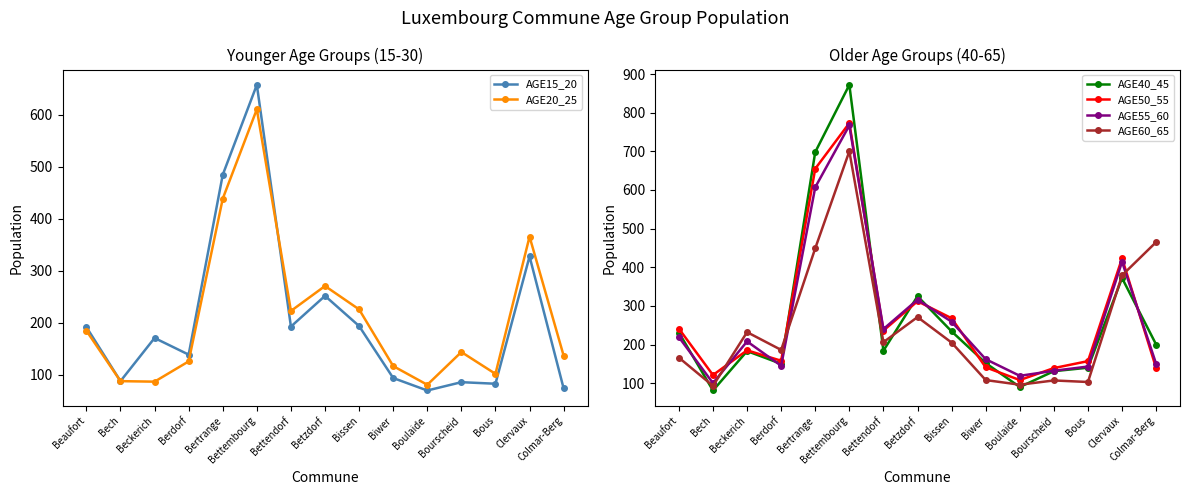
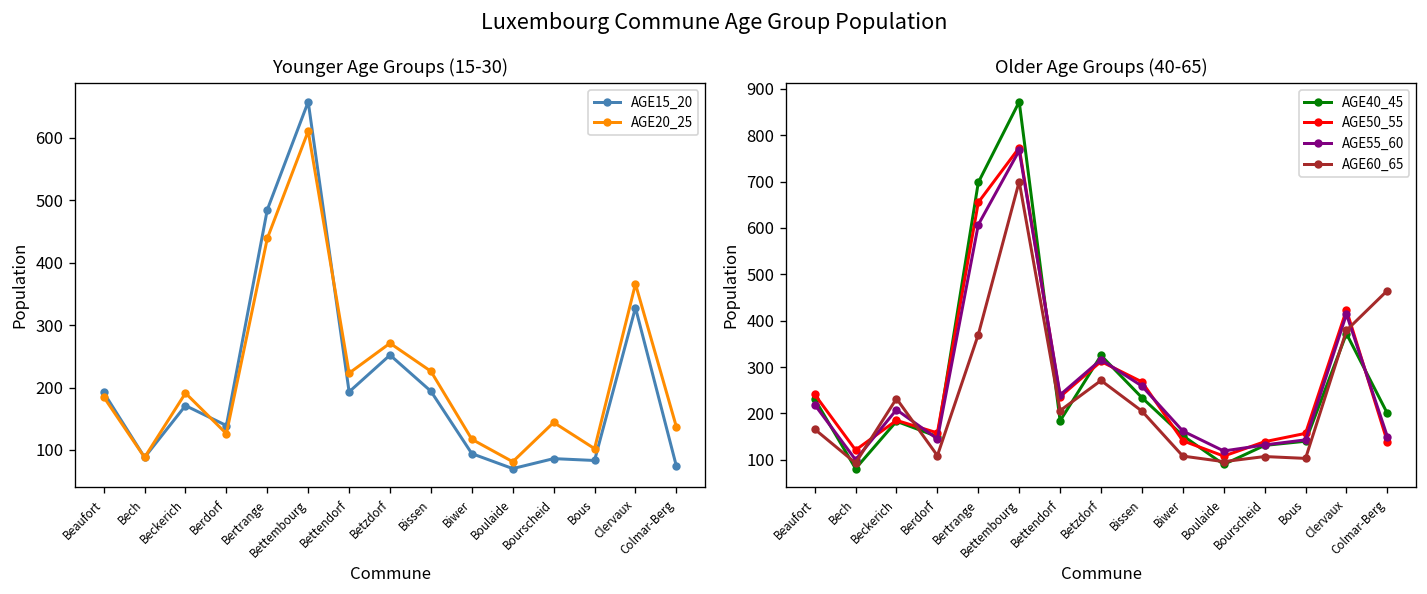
  {
    "Younger Age Groups (15-30)": {
      "AGE15_20": {
        "Beaufort": 190,
        "Beckerich": 170,
        "Berdorf": 140,
        "Bertrange": 490,
        "Bettembourg": 660,
        "Bettendorf": 190,
        "Betzdorf": 250,
        "Bissen": 190,
        "Biwer": 90,
        "Boulaide": 70,
        "Bourscheid": 90,
        "Bous": 80,
        "Clervaux": 330,
        "Colmar-Berg": 70
      },
      "AGE20_25": {
        "Beaufort": 190,
-       "Beckerich": 90,
+       "Beckerich": 190,
        "Berdorf": 130,
        "Bertrange": 440,
        "Bettembourg": 610,
        "Bettendorf": 220,
        "Betzdorf": 270,
        "Bissen": 230,
        "Biwer": 120,
        "Boulaide": 80,
        "Bourscheid": 140,
        "Bous": 100,
        "Clervaux": 370,
        "Colmar-Berg": 140
      }
    },
    "Older Age Groups (40-65)": {
      "AGE40_45": {
        "Beaufort": 230,
        "Bech": 80,
        "Bertrange": 700,
        "Bettembourg": 870,
        "Bettendorf": 180,
        "Betzdorf": 330,
        "Bissen": 230,
        "Biwer": 150,
        "Clervaux": 370,
        "Colmar-Berg": 200
      },
      "AGE50_55": {
        "Beaufort": 240,
        "Bech": 120,
        "Berdorf": 160,
        "Bertrange": 660,
        "Bissen": 270,
        "Biwer": 140,
        "Boulaide": 110,
        "Bourscheid": 140,
        "Bous": 160,
        "Clervaux": 420,
        "Colmar-Berg": 140
      },
      "AGE55_60": {
        "Beaufort": 220,
        "Bech": 100,
        "Beckerich": 210,
        "Bertrange": 610,
        "Bissen": 260,
        "Biwer": 160,
        "Boulaide": 120,
        "Clervaux": 410,
        "Colmar-Berg": 150
      },
      "AGE60_65": {
        "Beaufort": 170,
        "Bech": 90,
        "Beckerich": 230,
-       "Berdorf": 190,
-       "Bertrange": 450,
+       "Berdorf": 110,
+       "Bertrange": 370,
        "Bettembourg": 700,
        "Bettendorf": 210,
        "Betzdorf": 270,
        "Bissen": 210,
        "Biwer": 110,
        "Bourscheid": 110,
        "Bous": 100,
        "Clervaux": 380,
        "Colmar-Berg": 470
      }
    }
  }
